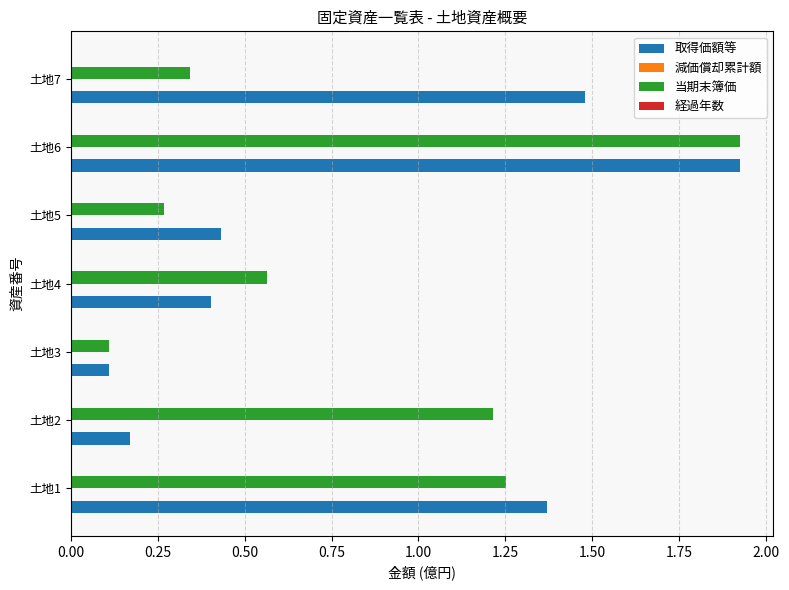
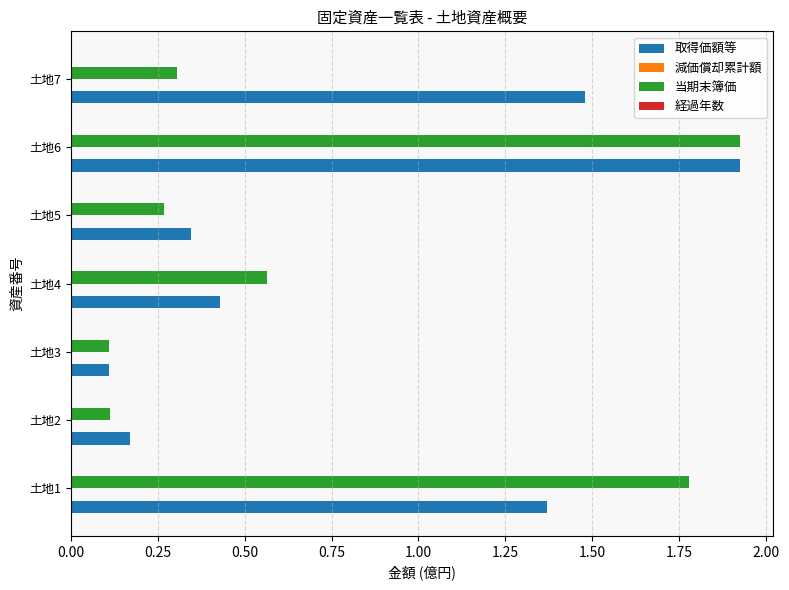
  {
    "取得価額等": {
      "土地7": 1.48,
      "土地6": 1.93,
-     "土地5": 0.43,
-     "土地4": 0.40,
+     "土地5": 0.34,
+     "土地4": 0.43,
      "土地3": 0.11,
      "土地2": 0.17,
      "土地1": 1.37
    },
    "減価償却累計額": {
      "土地7": 0.00,
      "土地6": 0.00,
      "土地5": 0.00,
      "土地4": 0.00,
      "土地3": 0.00,
      "土地2": 0.00,
      "土地1": 0.00
    },
    "当期末簿価": {
-     "土地7": 0.34,
+     "土地7": 0.30,
      "土地6": 1.93,
      "土地5": 0.27,
      "土地4": 0.56,
      "土地3": 0.11,
-     "土地2": 1.22,
-     "土地1": 1.25
+     "土地2": 0.11,
+     "土地1": 1.78
    },
    "経過年数": {
      "土地7": 0.00
    }
  }
